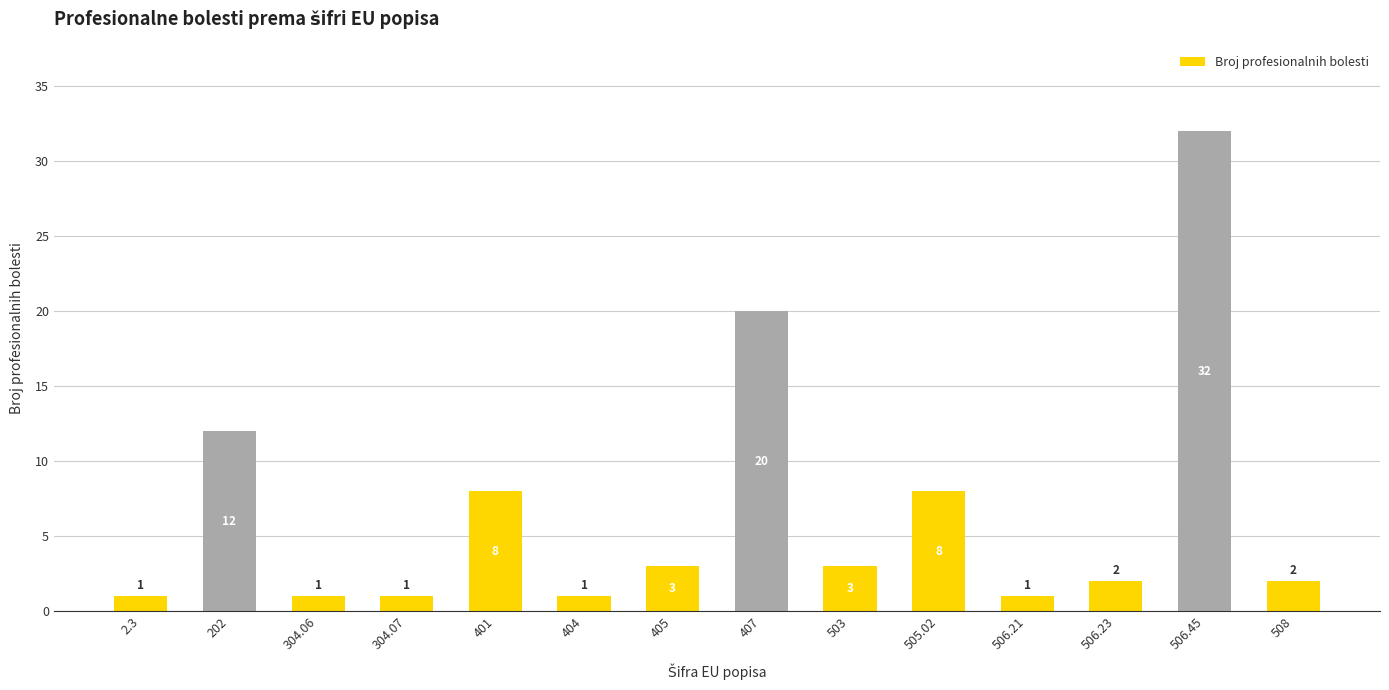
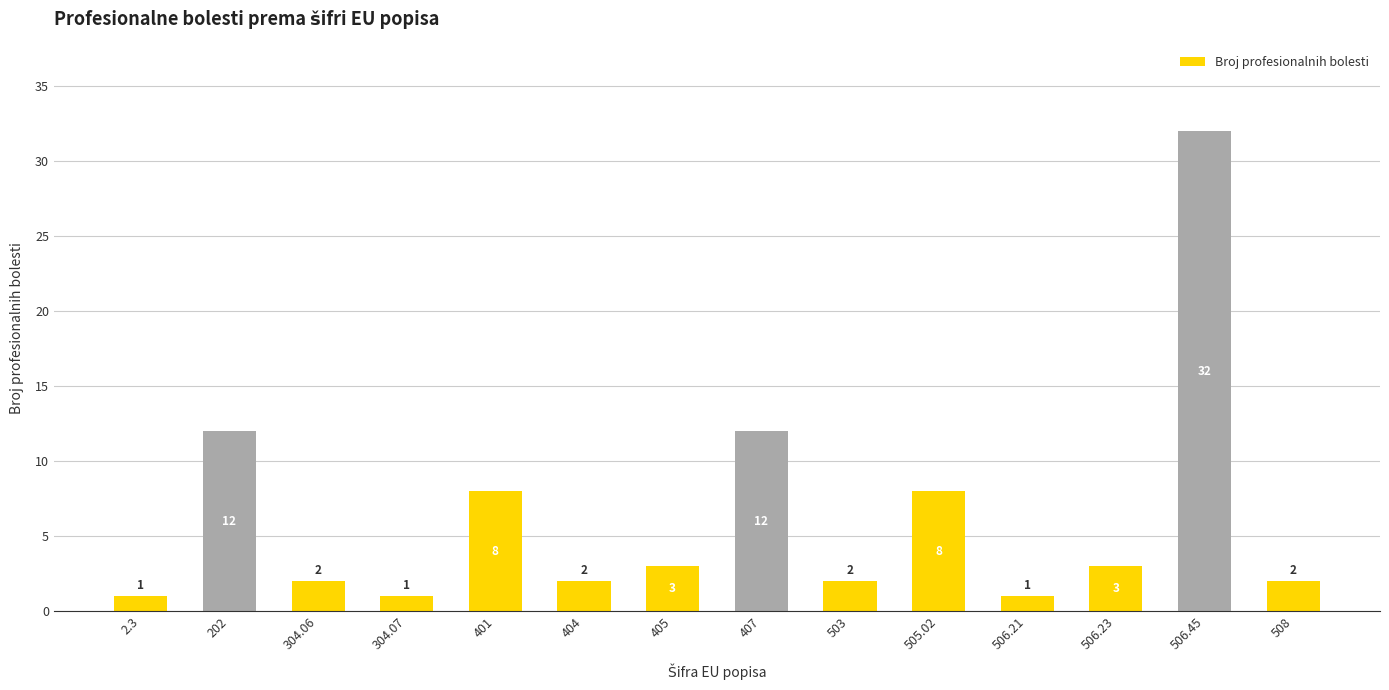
  {
    "2.3": 1,
    "202": 12,
-   "304.06": 1,
+   "304.06": 2,
    "304.07": 1,
    "401": 8,
-   "404": 1,
+   "404": 2,
    "405": 3,
-   "407": 20,
-   "503": 3,
+   "407": 12,
+   "503": 2,
    "505.02": 8,
    "506.21": 1,
-   "506.23": 2,
+   "506.23": 3,
    "506.45": 32,
    "508": 2
  }
